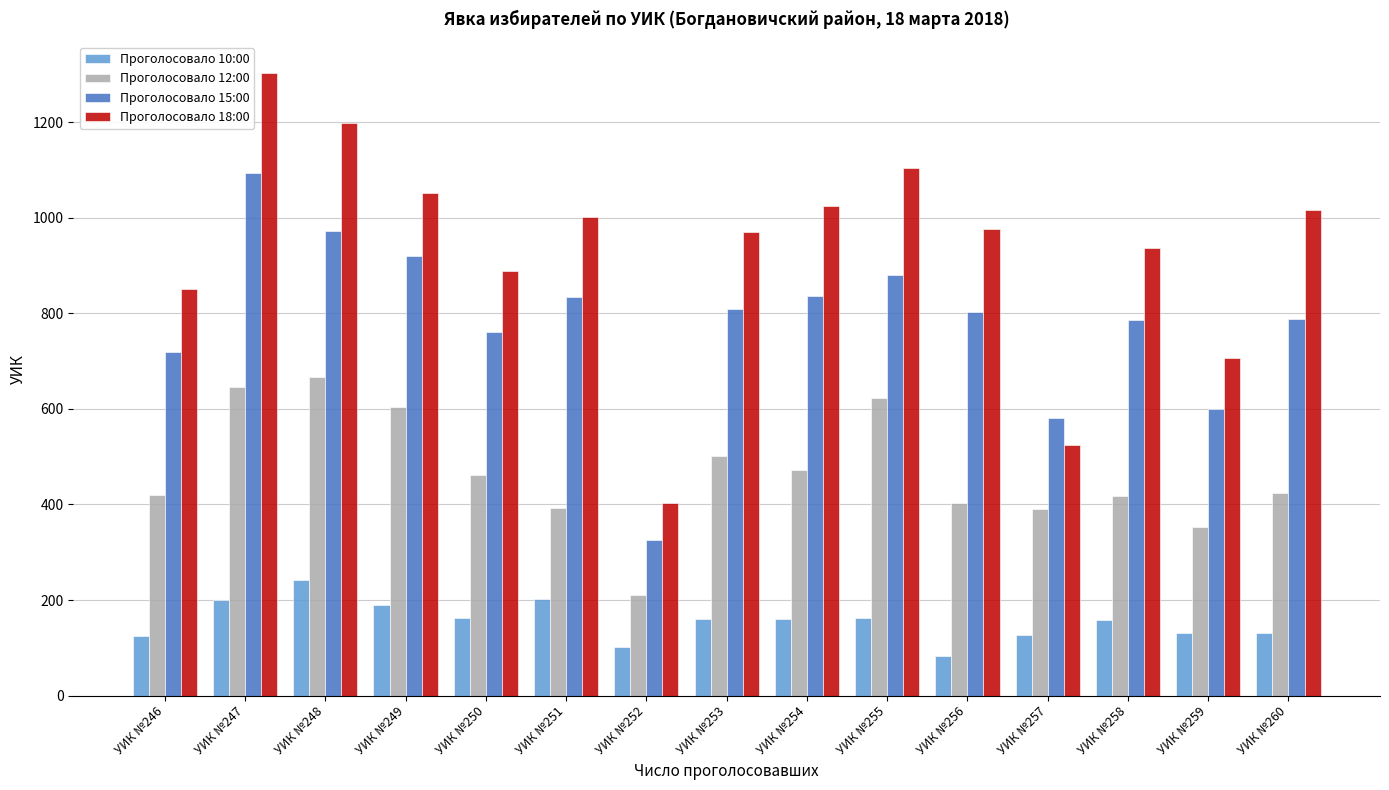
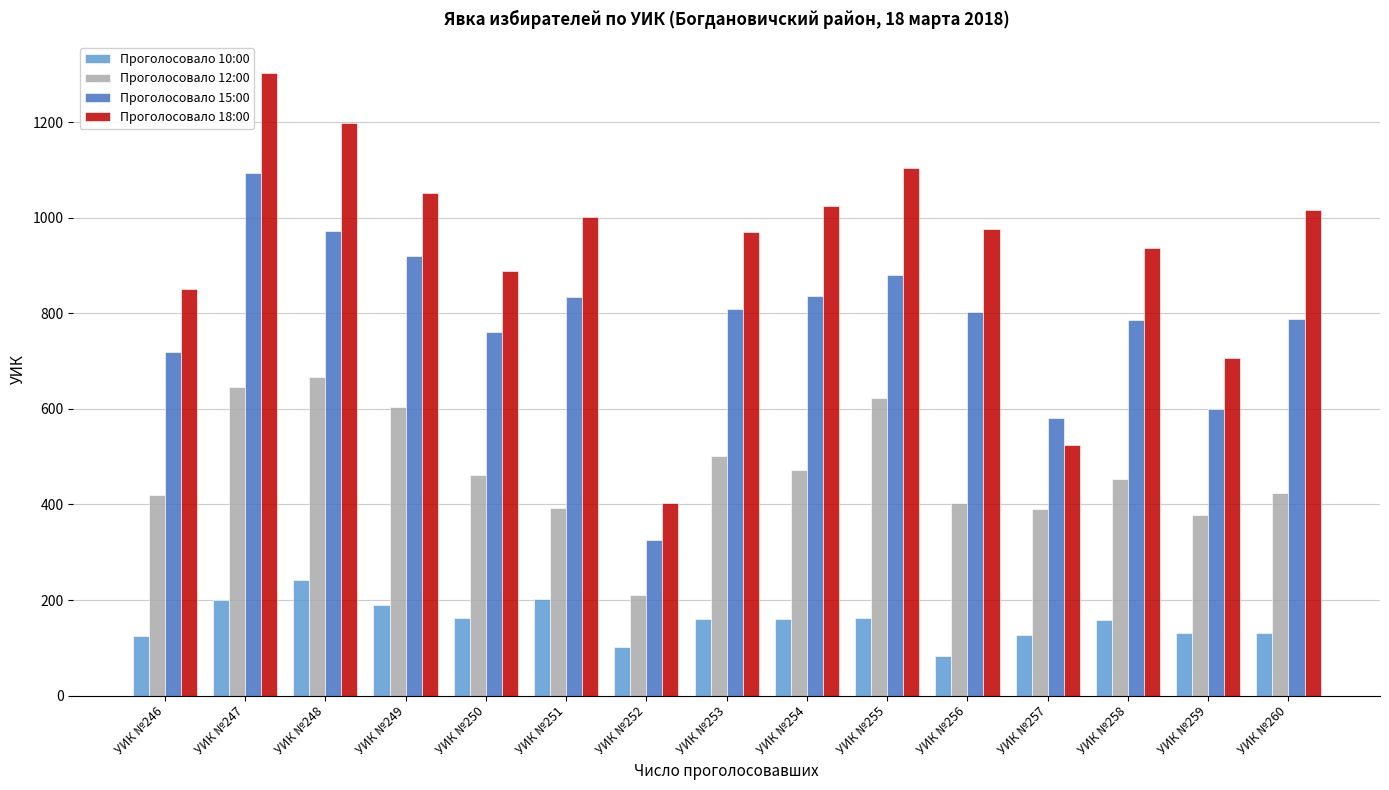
  {
    "Проголосовало 12:00": {
      "УИК №246": 420,
      "УИК №247": 650,
      "УИК №248": 670,
      "УИК №249": 600,
      "УИК №250": 460,
      "УИК №251": 390,
      "УИК №252": 210,
      "УИК №253": 500,
      "УИК №254": 470,
      "УИК №255": 620,
      "УИК №256": 400,
      "УИК №257": 390,
-     "УИК №258": 420,
-     "УИК №259": 350,
+     "УИК №258": 450,
+     "УИК №259": 380,
      "УИК №260": 420
    },
    "Проголосовало 18:00": {
      "УИК №246": 850,
      "УИК №247": 1300,
      "УИК №248": 1200,
      "УИК №249": 1050,
      "УИК №250": 890,
      "УИК №251": 1000,
      "УИК №252": 400,
      "УИК №253": 970,
      "УИК №254": 1020,
      "УИК №255": 1100,
      "УИК №256": 980,
      "УИК №257": 520,
      "УИК №258": 940,
      "УИК №259": 710,
      "УИК №260": 1020
    }
  }
